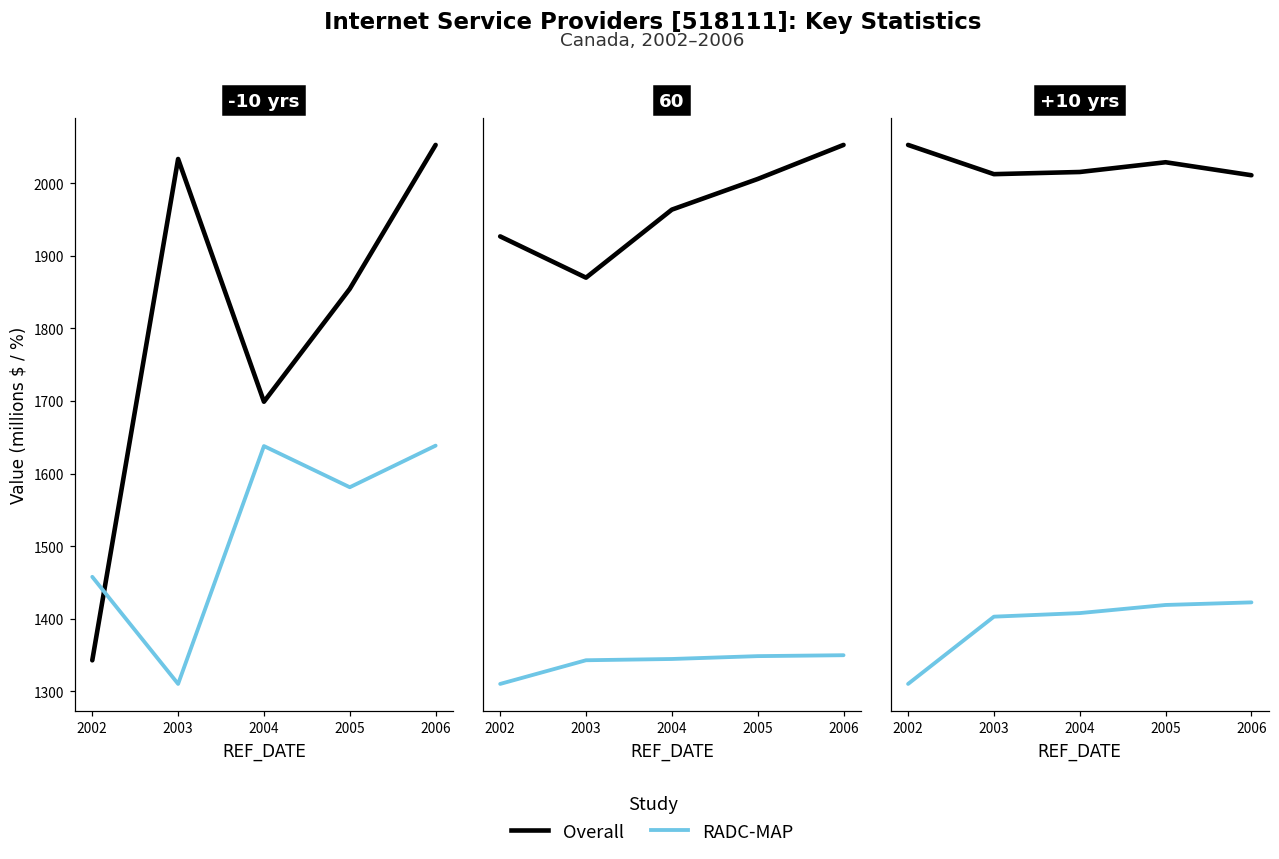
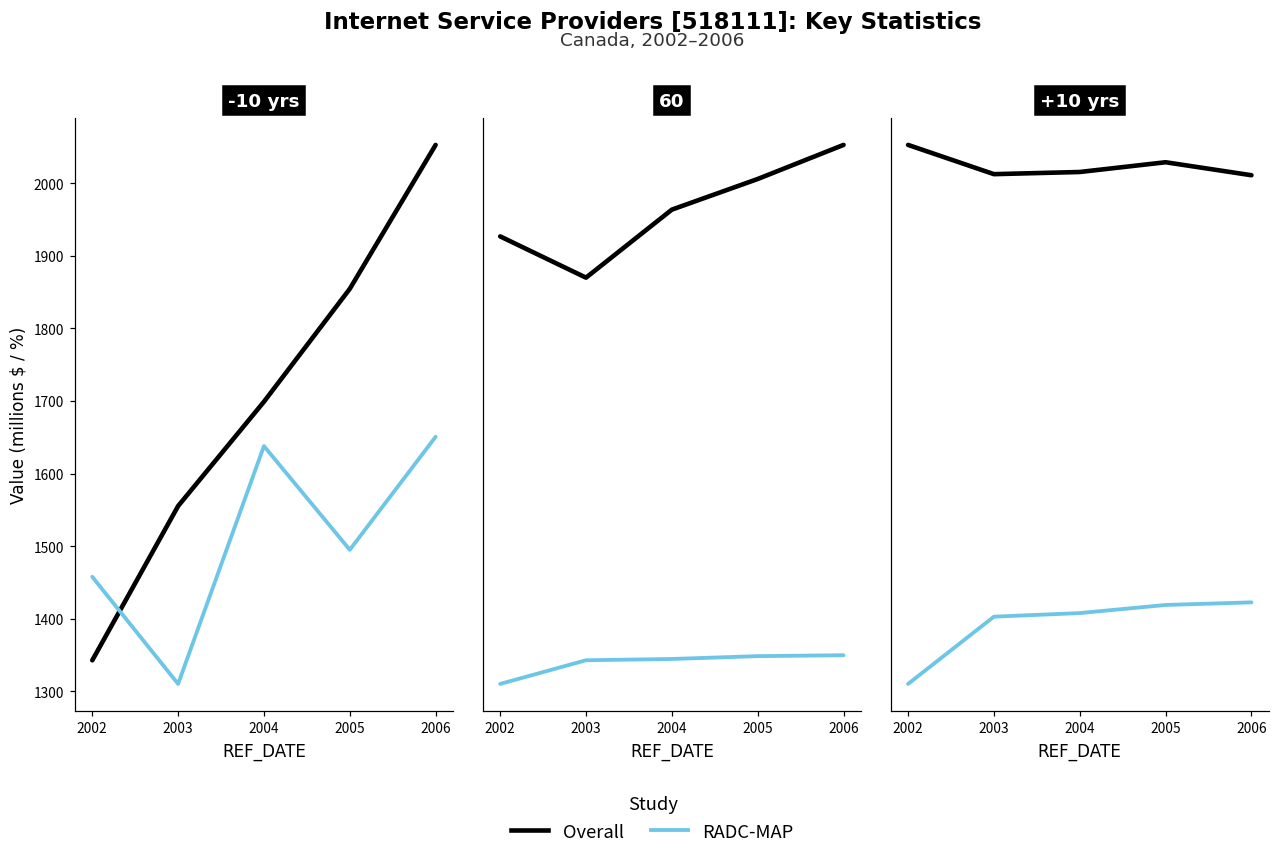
  {
    "-10 yrs": {
      "Overall": {
        "2002": 1340,
-       "2003": 2030,
+       "2003": 1560,
        "2004": 1700,
        "2005": 1850,
        "2006": 2050
      },
      "RADC-MAP": {
        "2002": 1460,
        "2003": 1310,
        "2004": 1640,
-       "2005": 1580,
-       "2006": 1640
+       "2005": 1500,
+       "2006": 1650
      }
    }
  }
